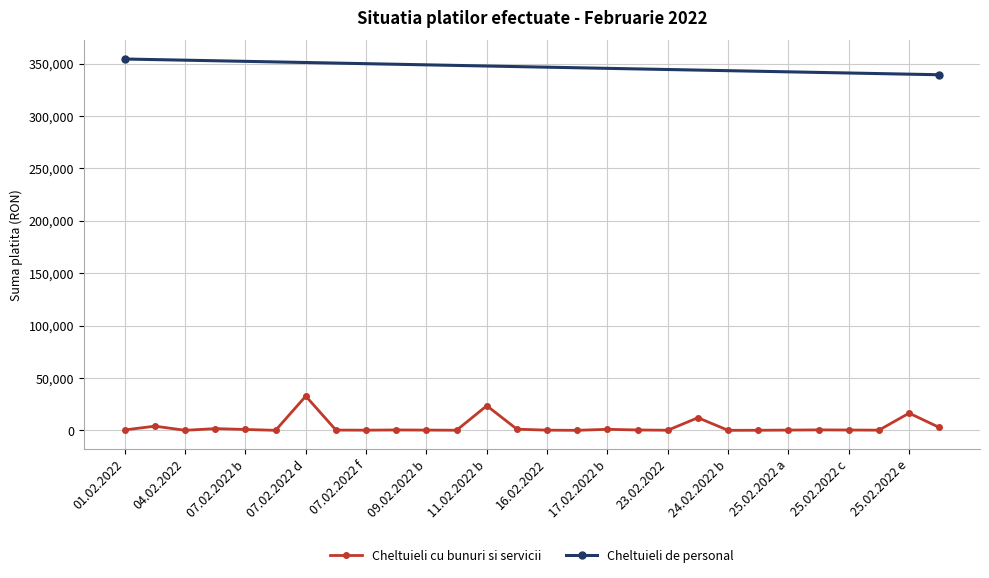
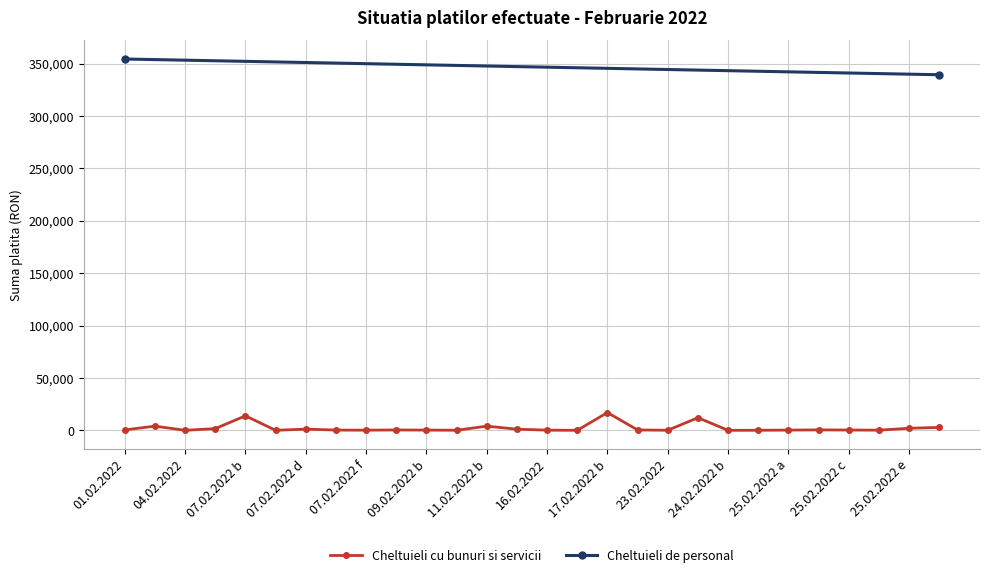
  {
    "Cheltuieli cu bunuri si servicii": {
      "01.02.2022": "0",
      "04.02.2022": "0",
-     "07.02.2022 b": "1,000",
-     "07.02.2022 d": "33,000",
+     "07.02.2022 b": "14,000",
+     "07.02.2022 d": "1,000",
      "07.02.2022 f": "0",
      "09.02.2022 b": "0",
-     "11.02.2022 b": "24,000",
+     "11.02.2022 b": "4,000",
      "16.02.2022": "0",
-     "17.02.2022 b": "1,000",
+     "17.02.2022 b": "17,000",
      "23.02.2022": "0",
      "24.02.2022 b": "0",
      "25.02.2022 a": "0",
      "25.02.2022 c": "0",
-     "25.02.2022 e": "16,000"
+     "25.02.2022 e": "2,000"
    },
    "Cheltuieli de personal": {
      "01.02.2022": "354,000"
    }
  }
